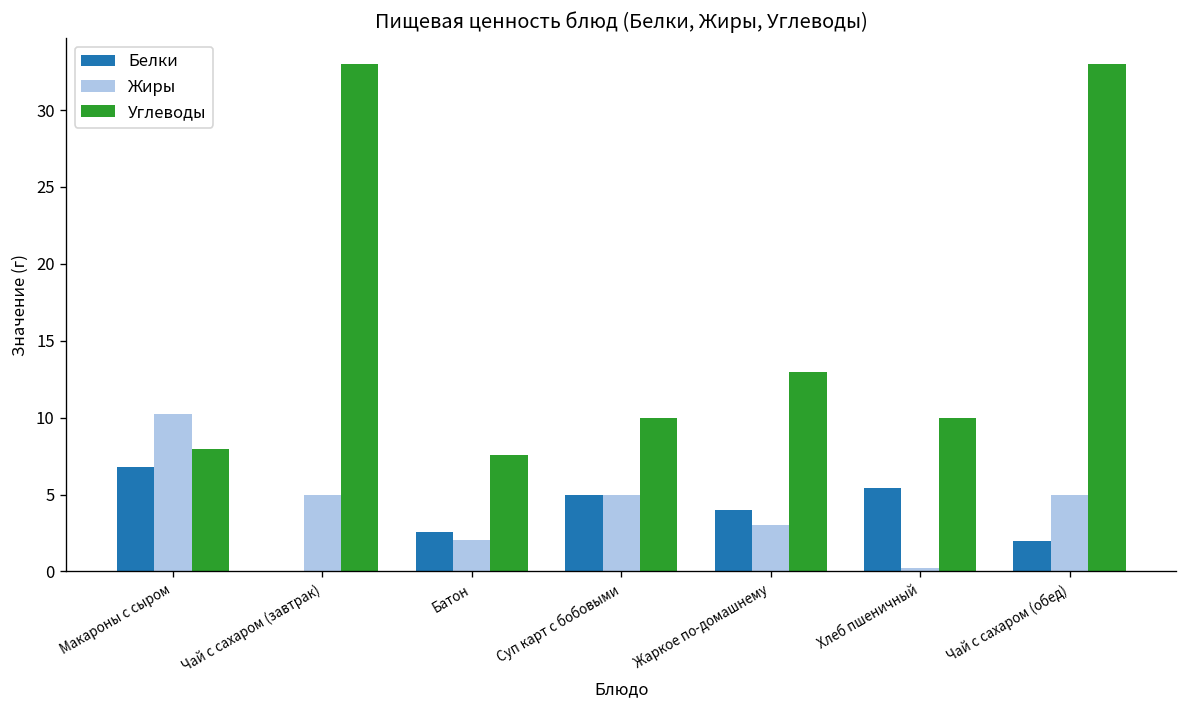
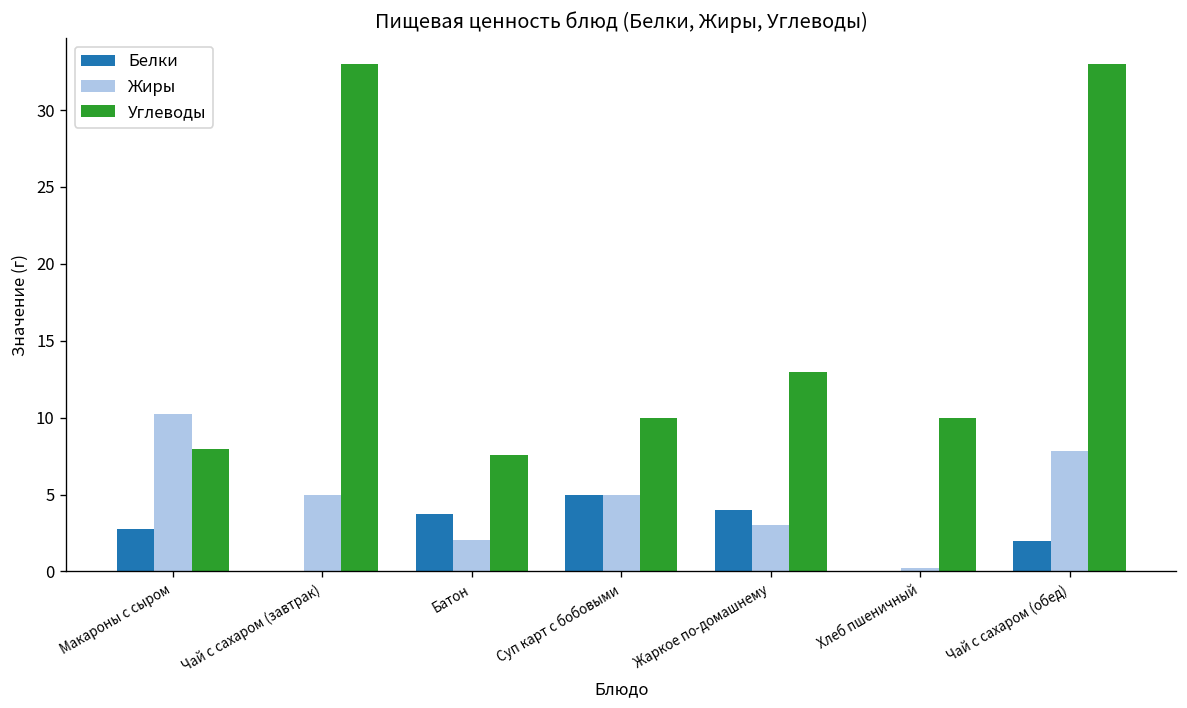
  {
    "Белки": {
-     "Макароны с сыром": 6.8,
+     "Макароны с сыром": 2.7,
      "Чай с сахаром (завтрак)": 0.0,
-     "Батон": 2.6,
+     "Батон": 3.7,
      "Суп карт с бобовыми": 5.0,
      "Жаркое по-домашнему": 4.0,
-     "Хлеб пшеничный": 5.4,
+     "Хлеб пшеничный": 0.0,
      "Чай с сахаром (обед)": 2.0
    },
    "Жиры": {
      "Макароны с сыром": 10.3,
      "Чай с сахаром (завтрак)": 5.0,
      "Батон": 2.0,
      "Суп карт с бобовыми": 5.0,
      "Жаркое по-домашнему": 3.0,
      "Хлеб пшеничный": 0.2,
-     "Чай с сахаром (обед)": 5.0
+     "Чай с сахаром (обед)": 7.8
    },
    "Углеводы": {
      "Макароны с сыром": 7.9,
      "Чай с сахаром (завтрак)": 33.0,
      "Батон": 7.6,
      "Суп карт с бобовыми": 10.0,
      "Жаркое по-домашнему": 13.0,
      "Хлеб пшеничный": 10.0,
      "Чай с сахаром (обед)": 33.0
    }
  }
